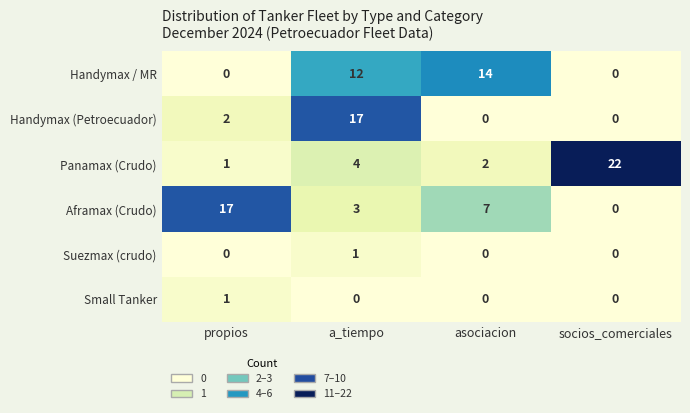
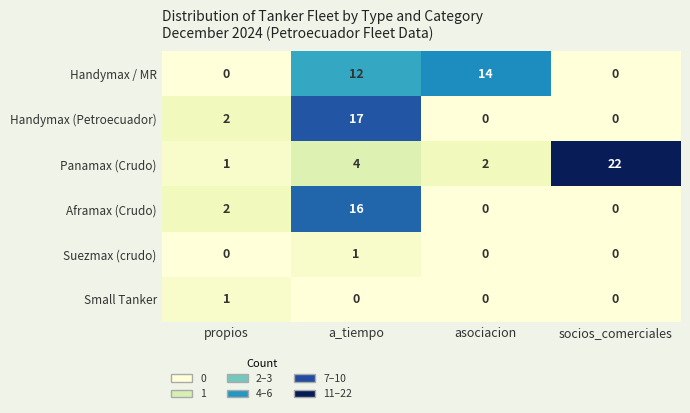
  {
    "Handymax / MR": {
      "propios": 0,
      "a_tiempo": 12,
      "asociacion": 14,
      "socios_comerciales": 0
    },
    "Handymax (Petroecuador)": {
      "propios": 2,
      "a_tiempo": 17,
      "asociacion": 0,
      "socios_comerciales": 0
    },
    "Panamax (Crudo)": {
      "propios": 1,
      "a_tiempo": 4,
      "asociacion": 2,
      "socios_comerciales": 22
    },
    "Aframax (Crudo)": {
-     "propios": 17,
-     "a_tiempo": 3,
-     "asociacion": 7,
+     "propios": 2,
+     "a_tiempo": 16,
+     "asociacion": 0,
      "socios_comerciales": 0
    },
    "Suezmax (crudo)": {
      "propios": 0,
      "a_tiempo": 1,
      "asociacion": 0,
      "socios_comerciales": 0
    },
    "Small Tanker": {
      "propios": 1,
      "a_tiempo": 0,
      "asociacion": 0,
      "socios_comerciales": 0
    }
  }
